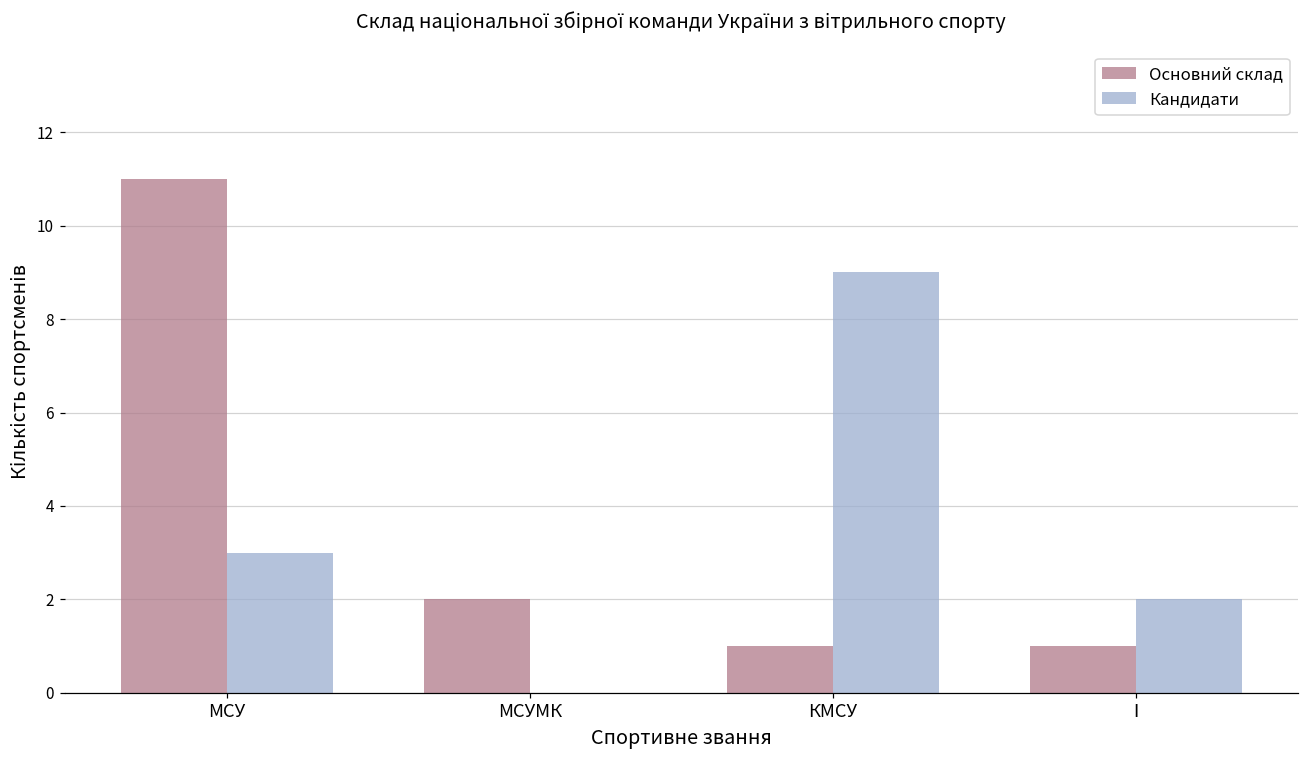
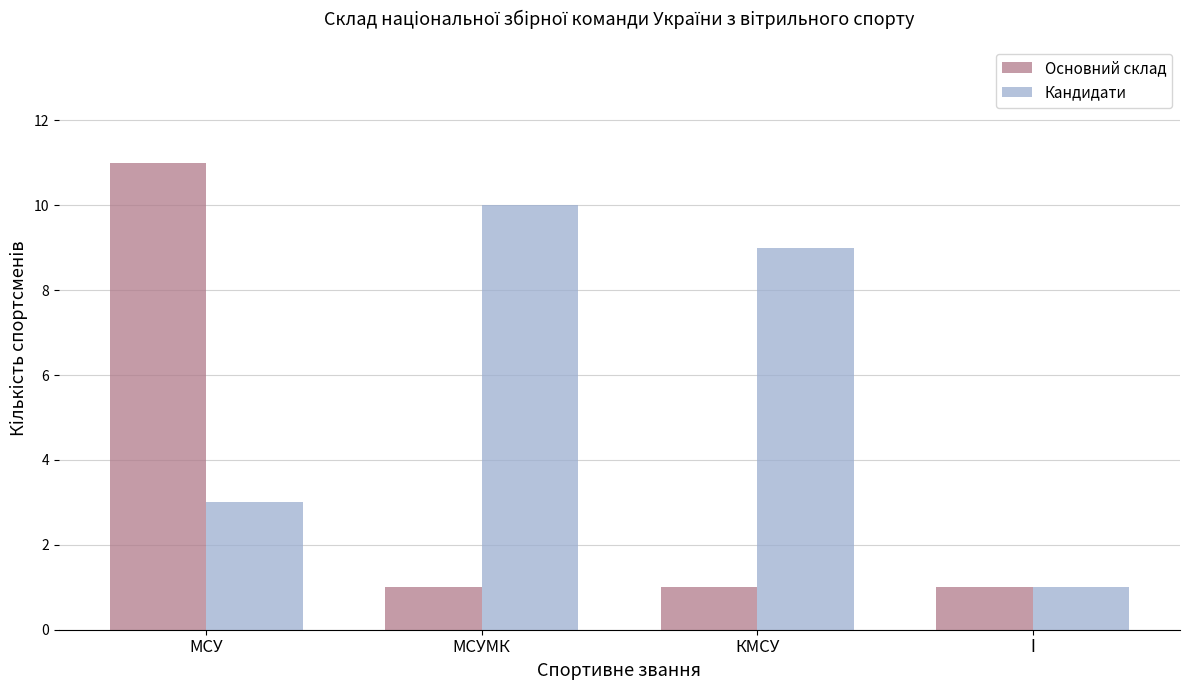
  {
    "Основний склад": {
      "МСУ": 11,
-     "МСУМК": 2,
+     "МСУМК": 1,
      "КМСУ": 1,
      "І": 1
    },
    "Кандидати": {
      "МСУ": 3,
-     "МСУМК": 0,
+     "МСУМК": 10,
      "КМСУ": 9,
-     "І": 2
+     "І": 1
    }
  }
